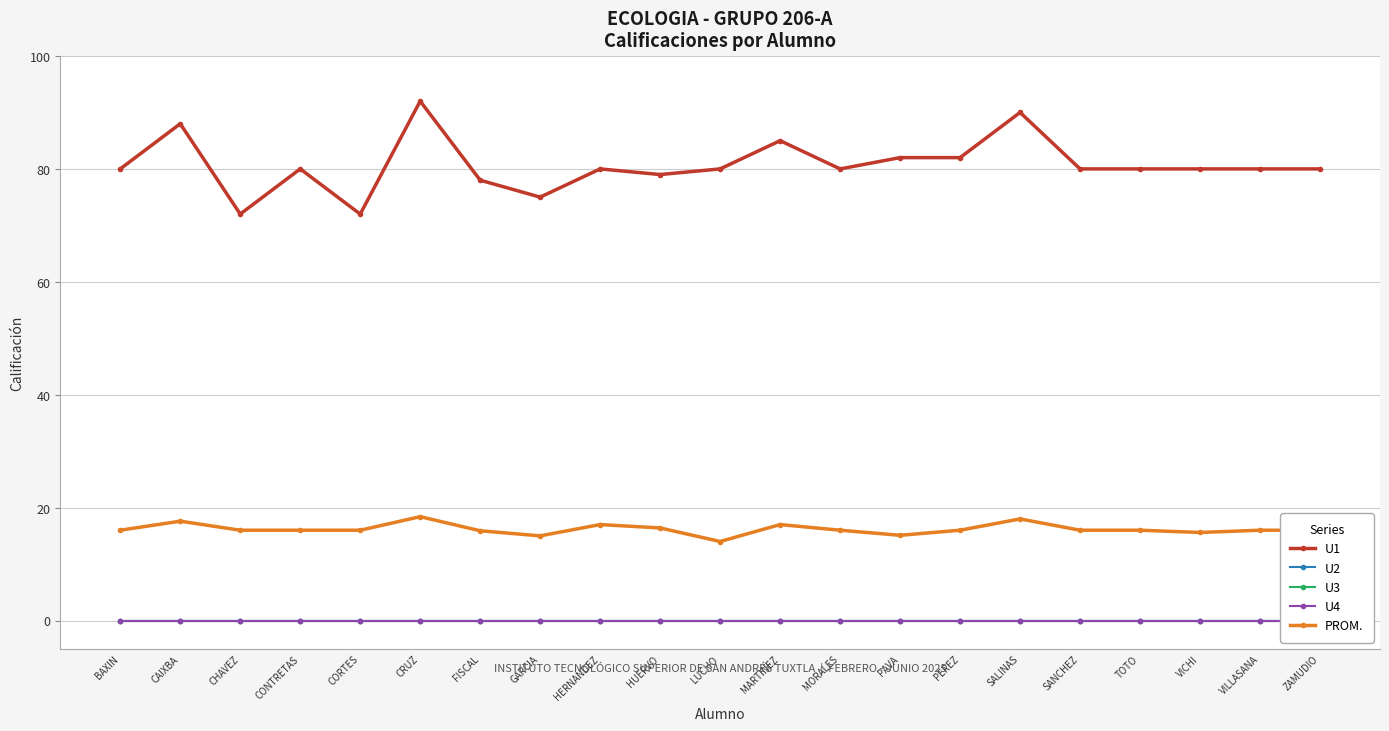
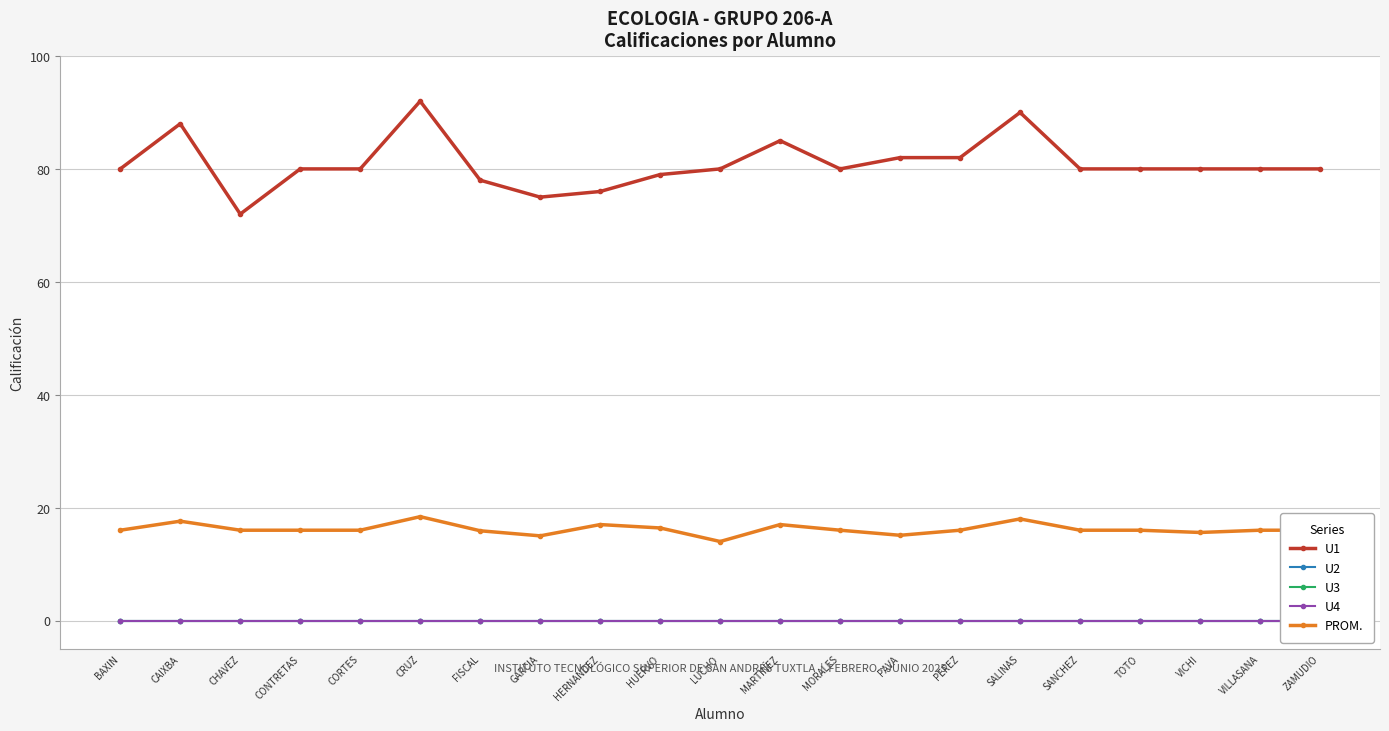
  {
    "U1": {
      "BAXIN": 80,
      "CAIXBA": 88,
      "CHAVEZ": 72,
      "CONTRETAS": 80,
-     "CORTES": 72,
+     "CORTES": 80,
      "CRUZ": 92,
      "FISCAL": 78,
      "GARCIA": 75,
-     "HERNANDEZ": 80,
+     "HERNANDEZ": 76,
      "HUERVO": 79,
      "LUCHO": 80,
      "MARTINEZ": 85,
      "MORALES": 80,
      "PAVA": 82,
      "PEREZ": 82,
      "SALINAS": 90,
      "SANCHEZ": 80,
      "TOTO": 80,
      "VICHI": 80,
      "VILLASANA": 80,
      "ZAMUDIO": 80
    },
    "U4": {
      "BAXIN": 0,
      "CAIXBA": 0,
      "CHAVEZ": 0,
      "CONTRETAS": 0,
      "CORTES": 0,
      "CRUZ": 0,
      "FISCAL": 0,
      "GARCIA": 0,
      "HERNANDEZ": 0,
      "HUERVO": 0,
      "LUCHO": 0,
      "MARTINEZ": 0,
      "MORALES": 0,
      "PAVA": 0,
      "PEREZ": 0,
      "SALINAS": 0,
      "SANCHEZ": 0,
      "TOTO": 0,
      "VICHI": 0,
      "VILLASANA": 0
    },
    "PROM.": {
      "BAXIN": 16,
      "CAIXBA": 18,
      "CHAVEZ": 16,
      "CONTRETAS": 16,
      "CORTES": 16,
      "CRUZ": 18,
      "FISCAL": 16,
      "GARCIA": 15,
      "HERNANDEZ": 17,
      "HUERVO": 16,
      "LUCHO": 14,
      "MARTINEZ": 17,
      "MORALES": 16,
      "PAVA": 15,
      "PEREZ": 16,
      "SALINAS": 18,
      "SANCHEZ": 16,
      "TOTO": 16,
      "VICHI": 16,
      "VILLASANA": 16
    }
  }
